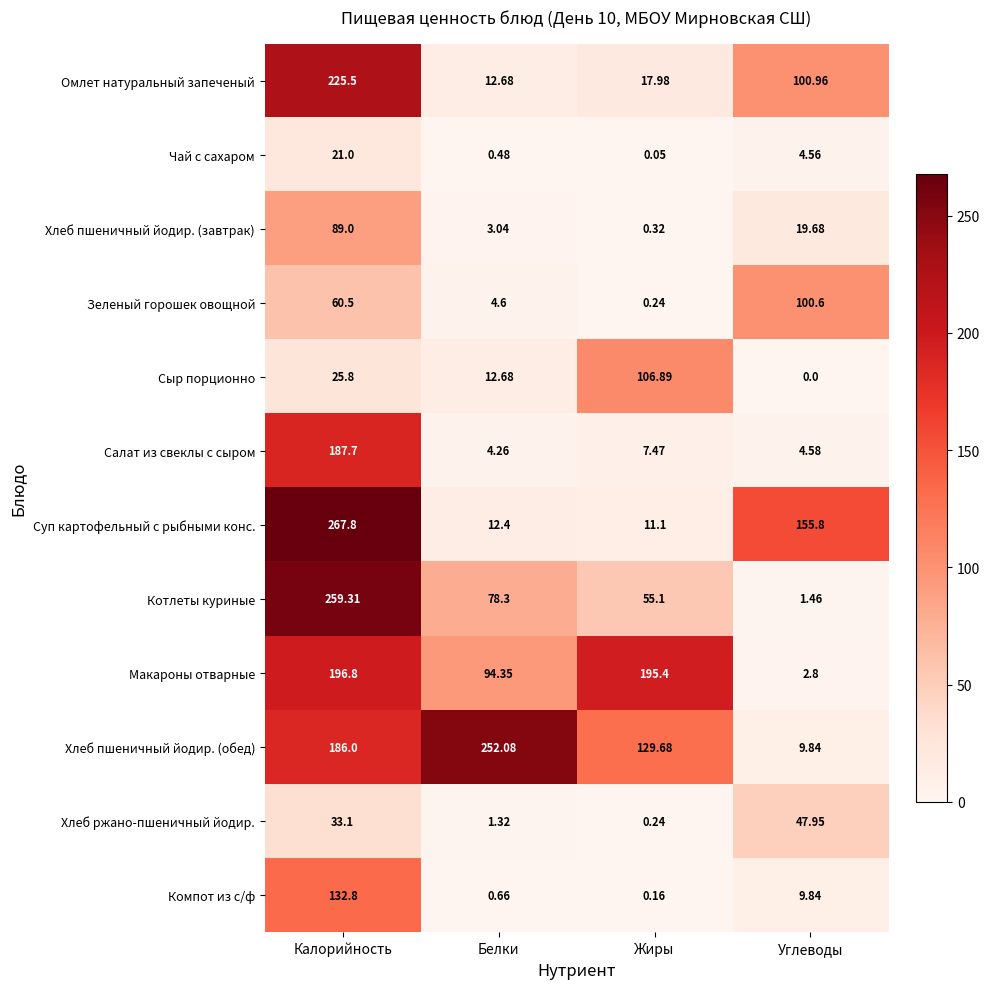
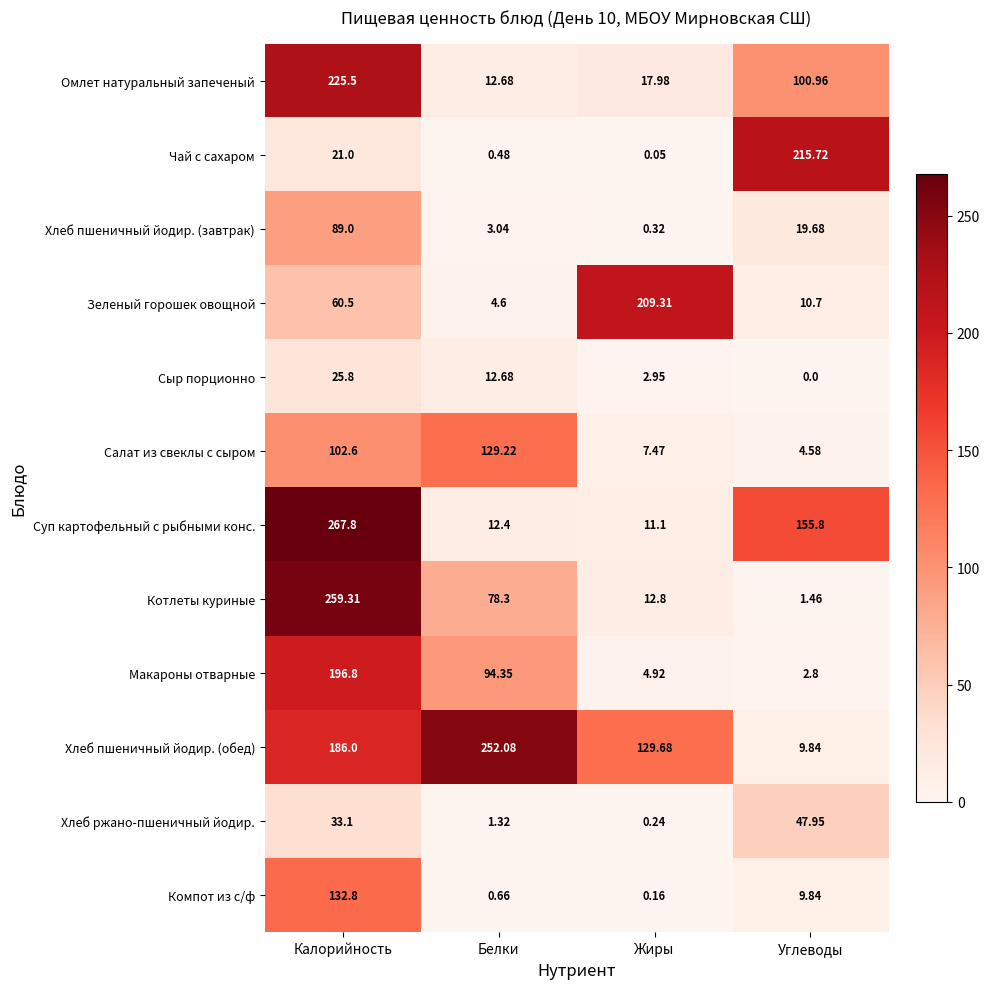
  {
    "Омлет натуральный запеченый": {
      "Калорийность": 225.5,
      "Белки": 12.68,
      "Жиры": 17.98,
      "Углеводы": 100.96
    },
    "Чай с сахаром": {
      "Калорийность": 21.0,
      "Белки": 0.48,
      "Жиры": 0.05,
-     "Углеводы": 4.56
+     "Углеводы": 215.72
    },
    "Хлеб пшеничный йодир. (завтрак)": {
      "Калорийность": 89.0,
      "Белки": 3.04,
      "Жиры": 0.32,
      "Углеводы": 19.68
    },
    "Зеленый горошек овощной": {
      "Калорийность": 60.5,
      "Белки": 4.6,
-     "Жиры": 0.24,
-     "Углеводы": 100.6
+     "Жиры": 209.31,
+     "Углеводы": 10.7
    },
    "Сыр порционно": {
      "Калорийность": 25.8,
      "Белки": 12.68,
-     "Жиры": 106.89,
+     "Жиры": 2.95,
      "Углеводы": 0.0
    },
    "Салат из свеклы с сыром": {
-     "Калорийность": 187.7,
-     "Белки": 4.26,
+     "Калорийность": 102.6,
+     "Белки": 129.22,
      "Жиры": 7.47,
      "Углеводы": 4.58
    },
    "Суп картофельный с рыбными конс.": {
      "Калорийность": 267.8,
      "Белки": 12.4,
      "Жиры": 11.1,
      "Углеводы": 155.8
    },
    "Котлеты куриные": {
      "Калорийность": 259.31,
      "Белки": 78.3,
-     "Жиры": 55.1,
+     "Жиры": 12.8,
      "Углеводы": 1.46
    },
    "Макароны отварные": {
      "Калорийность": 196.8,
      "Белки": 94.35,
-     "Жиры": 195.4,
+     "Жиры": 4.92,
      "Углеводы": 2.8
    },
    "Хлеб пшеничный йодир. (обед)": {
      "Калорийность": 186.0,
      "Белки": 252.08,
      "Жиры": 129.68,
      "Углеводы": 9.84
    },
    "Хлеб ржано-пшеничный йодир.": {
      "Калорийность": 33.1,
      "Белки": 1.32,
      "Жиры": 0.24,
      "Углеводы": 47.95
    },
    "Компот из с/ф": {
      "Калорийность": 132.8,
      "Белки": 0.66,
      "Жиры": 0.16,
      "Углеводы": 9.84
    }
  }
